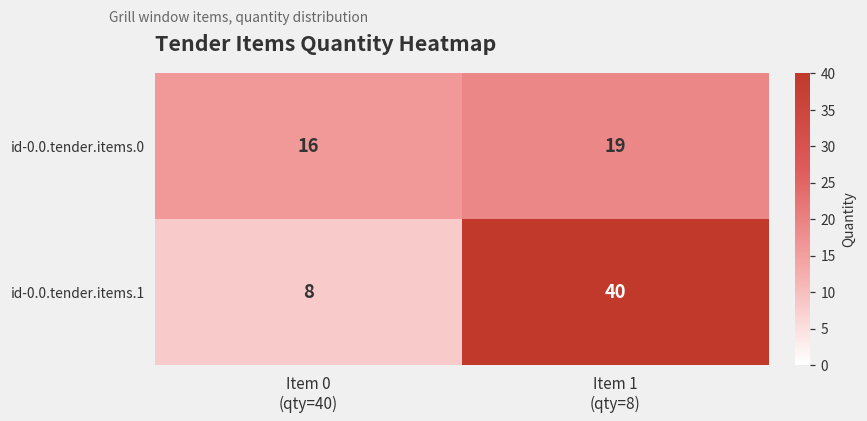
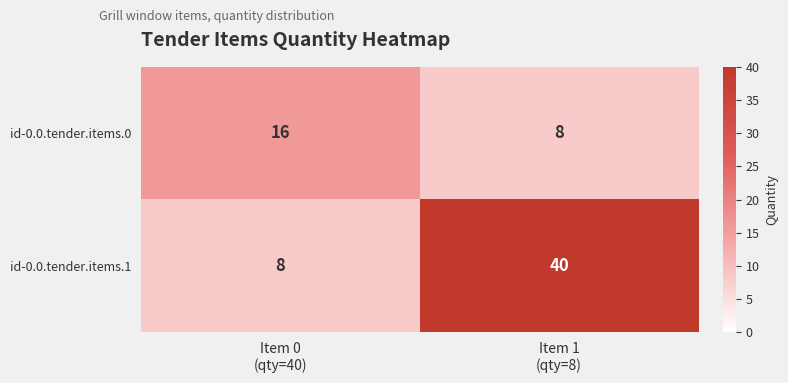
  {
    "id-0.0.tender.items.0": {
      "Item 0 (qty=40)": 16,
-     "Item 1 (qty=8)": 19
+     "Item 1 (qty=8)": 8
    },
    "id-0.0.tender.items.1": {
      "Item 0 (qty=40)": 8,
      "Item 1 (qty=8)": 40
    }
  }
